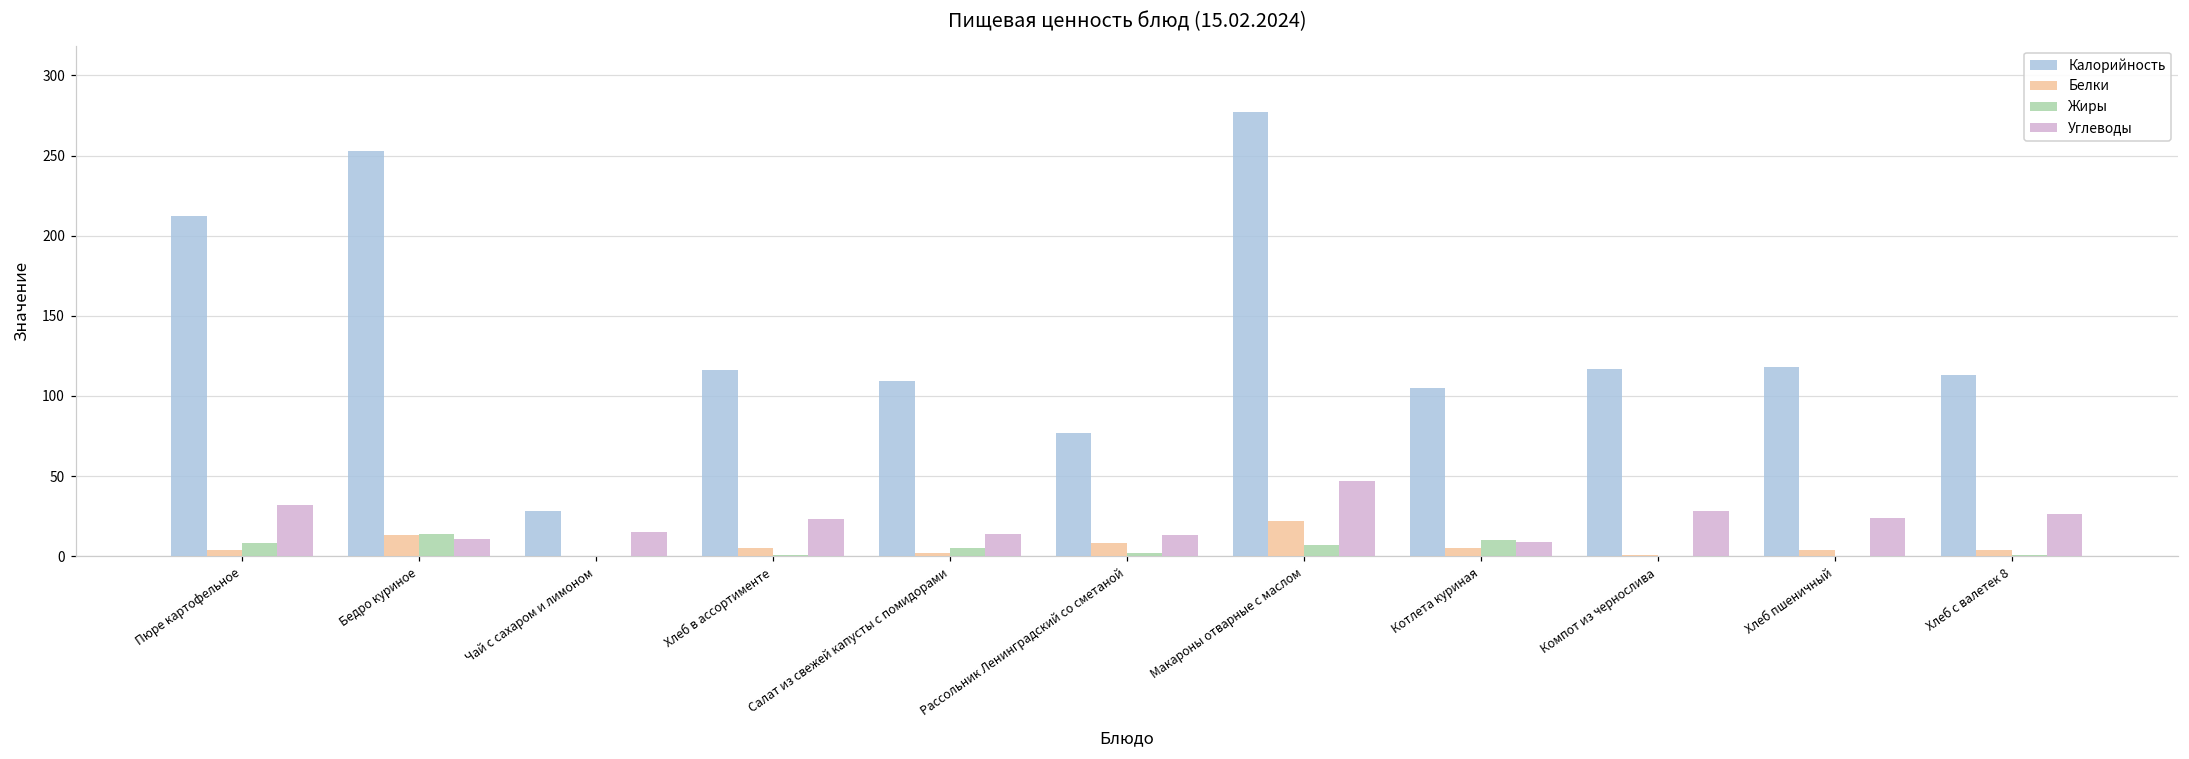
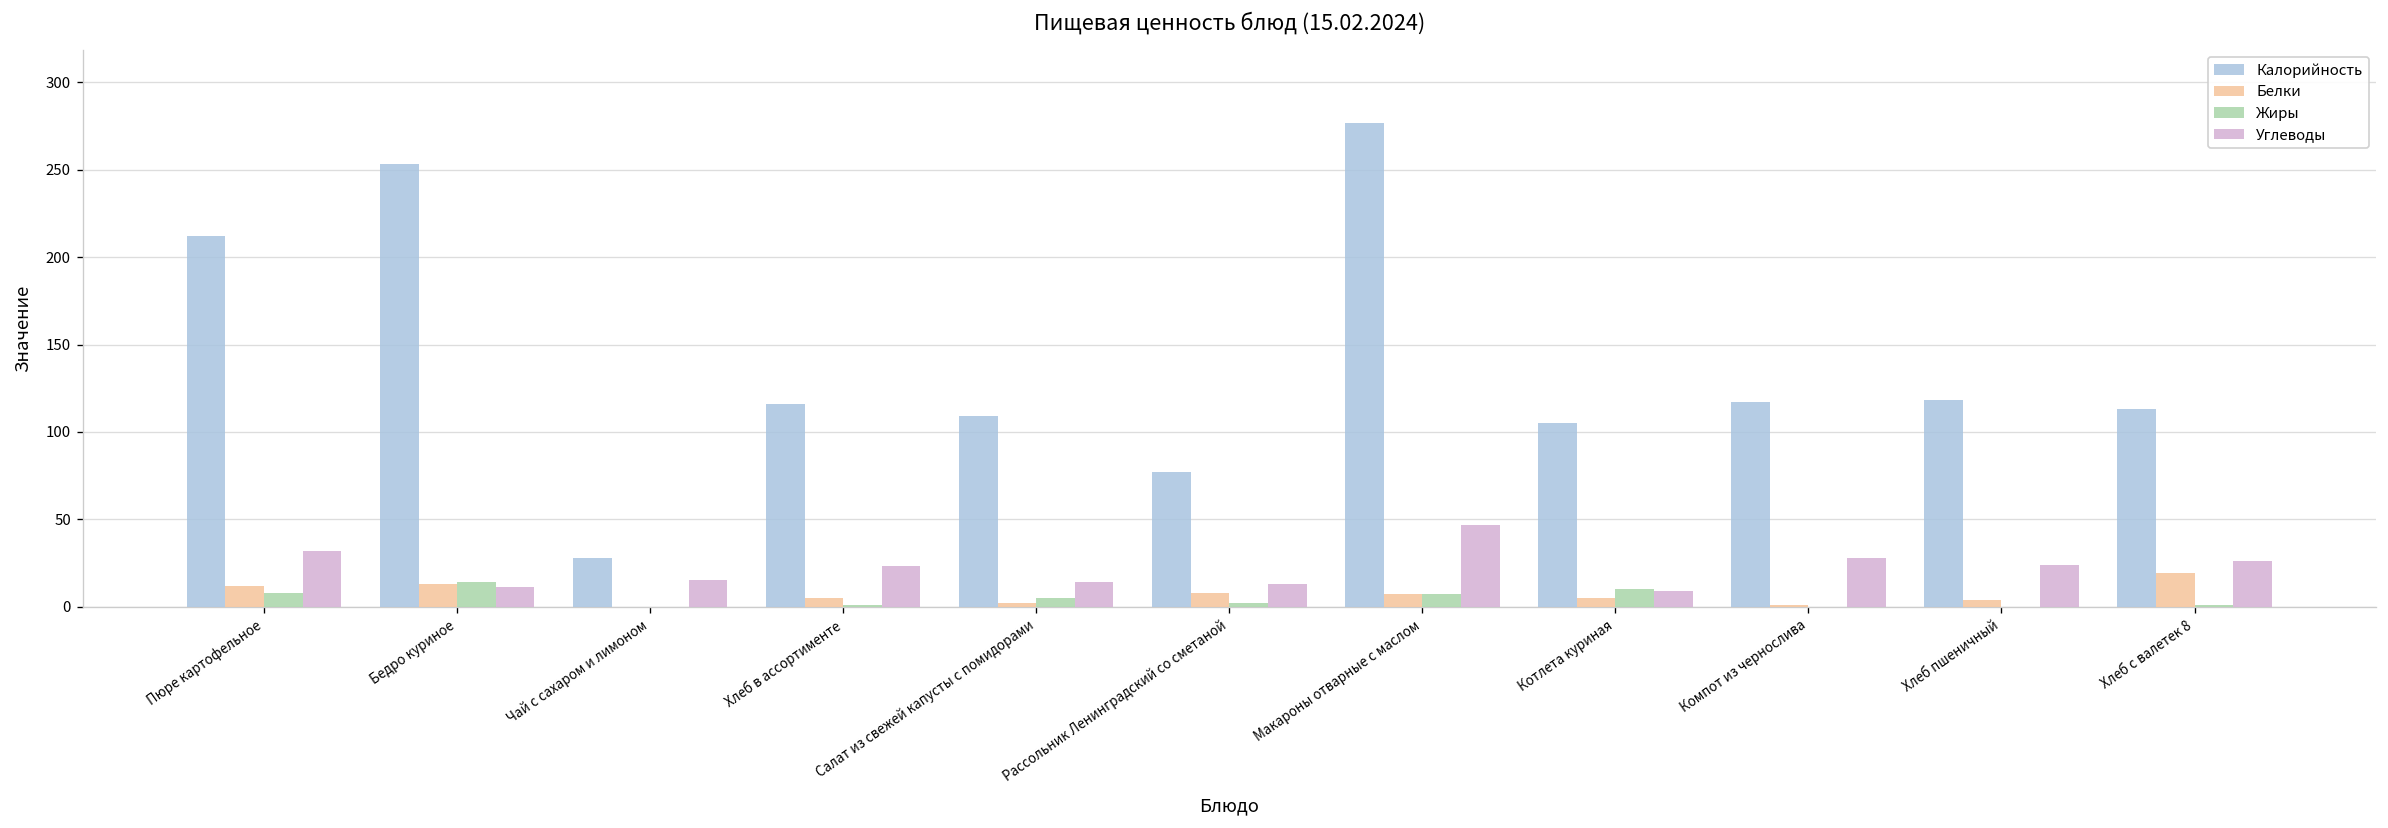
  {
    "Белки": {
-     "Пюре картофельное": 4,
+     "Пюре картофельное": 12,
      "Бедро куриное": 13,
      "Чай с сахаром и лимоном": 0,
      "Хлеб в ассортименте": 5,
      "Салат из свежей капусты с помидорами": 2,
      "Рассольник Ленинградский со сметаной": 8,
-     "Макароны отварные с маслом": 22,
+     "Макароны отварные с маслом": 7,
      "Котлета куриная": 5,
      "Хлеб пшеничный": 4,
-     "Хлеб с валетек 8": 4
+     "Хлеб с валетек 8": 19
    }
  }
